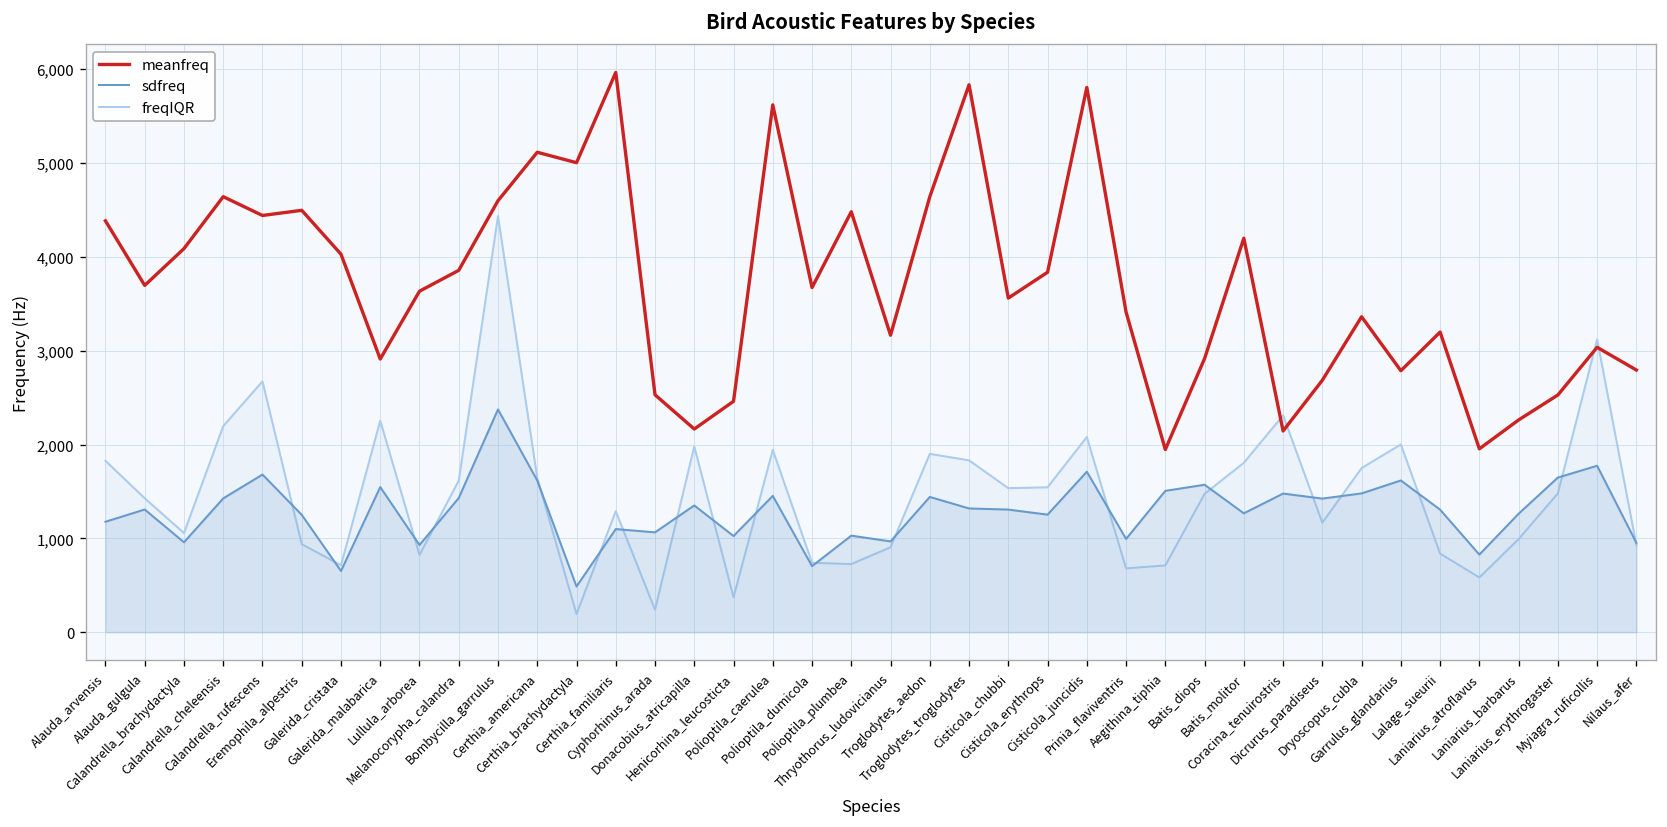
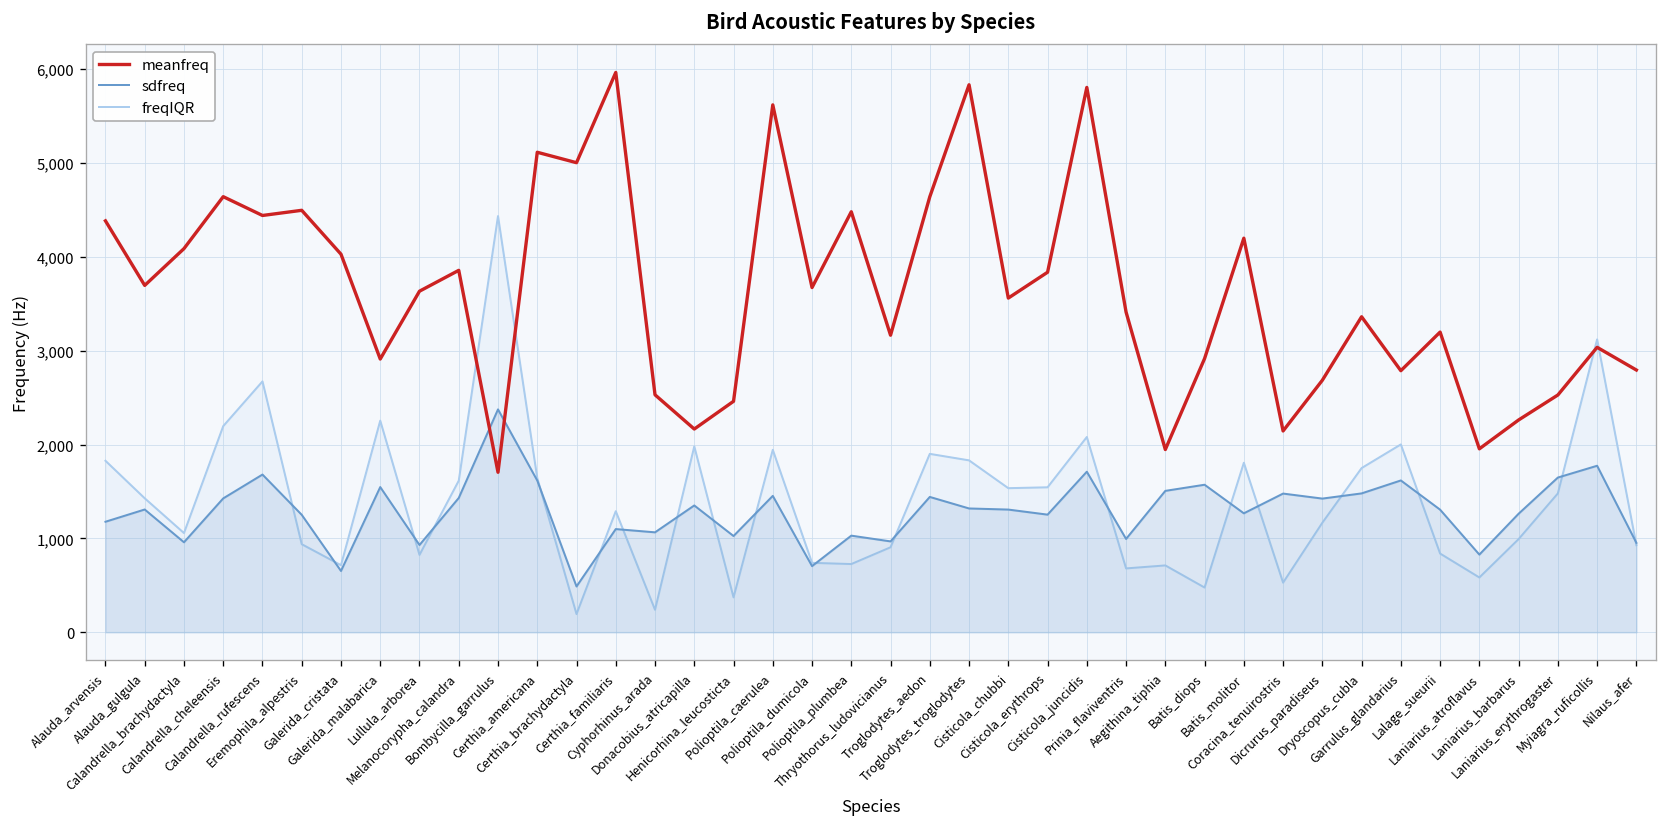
  {
    "meanfreq": {
      "Alauda_arvensis": "4,400",
      "Alauda_gulgula": "3,700",
      "Calandrella_brachydactyla": "4,100",
      "Calandrella_cheleensis": "4,600",
      "Calandrella_rufescens": "4,400",
      "Eremophila_alpestris": "4,500",
      "Galerida_cristata": "4,000",
      "Galerida_malabarica": "2,900",
      "Lullula_arborea": "3,600",
      "Melanocorypha_calandra": "3,900",
-     "Bombycilla_garrulus": "4,600",
+     "Bombycilla_garrulus": "1,700",
      "Certhia_americana": "5,100",
      "Certhia_brachydactyla": "5,000",
      "Certhia_familiaris": "6,000",
      "Cyphorhinus_arada": "2,500",
      "Donacobius_atricapilla": "2,200",
      "Henicorhina_leucosticta": "2,500",
      "Polioptila_caerulea": "5,600",
      "Polioptila_dumicola": "3,700",
      "Polioptila_plumbea": "4,500",
      "Thryothorus_ludovicianus": "3,200",
      "Troglodytes_aedon": "4,600",
      "Troglodytes_troglodytes": "5,800",
      "Cisticola_chubbi": "3,600",
      "Cisticola_erythrops": "3,800",
      "Cisticola_juncidis": "5,800",
      "Prinia_flaviventris": "3,400",
      "Aegithina_tiphia": "1,900",
      "Batis_diops": "2,900",
      "Batis_molitor": "4,200",
      "Coracina_tenuirostris": "2,100",
      "Dicrurus_paradiseus": "2,700",
      "Dryoscopus_cubla": "3,400",
      "Garrulus_glandarius": "2,800",
      "Lalage_sueurii": "3,200",
      "Laniarius_atroflavus": "2,000",
      "Laniarius_barbarus": "2,300",
      "Laniarius_erythrogaster": "2,500",
      "Myiagra_ruficollis": "3,000",
      "Nilaus_afer": "2,800"
    },
    "sdfreq": {
      "Alauda_arvensis": "1,200",
      "Alauda_gulgula": "1,300",
      "Calandrella_brachydactyla": "1,000",
      "Calandrella_cheleensis": "1,400",
      "Calandrella_rufescens": "1,700",
      "Eremophila_alpestris": "1,300",
      "Galerida_cristata": "700",
      "Galerida_malabarica": "1,500",
      "Lullula_arborea": "900",
      "Melanocorypha_calandra": "1,400",
      "Bombycilla_garrulus": "2,400",
      "Certhia_brachydactyla": "500",
      "Certhia_familiaris": "1,100",
      "Cyphorhinus_arada": "1,100",
      "Donacobius_atricapilla": "1,400",
      "Henicorhina_leucosticta": "1,000",
      "Polioptila_caerulea": "1,500",
      "Polioptila_dumicola": "700",
      "Polioptila_plumbea": "1,000",
      "Thryothorus_ludovicianus": "1,000",
      "Troglodytes_aedon": "1,400",
      "Troglodytes_troglodytes": "1,300",
      "Cisticola_chubbi": "1,300",
      "Cisticola_erythrops": "1,300",
      "Cisticola_juncidis": "1,700",
      "Prinia_flaviventris": "1,000",
      "Aegithina_tiphia": "1,500",
      "Batis_diops": "1,600",
      "Batis_molitor": "1,300",
      "Coracina_tenuirostris": "1,500",
      "Dicrurus_paradiseus": "1,400",
      "Dryoscopus_cubla": "1,500",
      "Garrulus_glandarius": "1,600",
      "Lalage_sueurii": "1,300",
      "Laniarius_atroflavus": "800",
      "Laniarius_barbarus": "1,300",
      "Laniarius_erythrogaster": "1,600",
      "Myiagra_ruficollis": "1,800"
    },
    "freqIQR": {
      "Alauda_arvensis": "1,800",
      "Alauda_gulgula": "1,400",
      "Calandrella_brachydactyla": "1,100",
      "Calandrella_cheleensis": "2,200",
      "Calandrella_rufescens": "2,700",
      "Eremophila_alpestris": "900",
      "Galerida_cristata": "700",
      "Galerida_malabarica": "2,300",
      "Lullula_arborea": "800",
      "Melanocorypha_calandra": "1,600",
      "Bombycilla_garrulus": "4,400",
      "Certhia_brachydactyla": "200",
      "Certhia_familiaris": "1,300",
      "Cyphorhinus_arada": "200",
      "Donacobius_atricapilla": "2,000",
      "Henicorhina_leucosticta": "400",
      "Polioptila_caerulea": "1,900",
      "Polioptila_dumicola": "700",
      "Polioptila_plumbea": "700",
      "Thryothorus_ludovicianus": "900",
      "Troglodytes_aedon": "1,900",
      "Troglodytes_troglodytes": "1,800",
      "Cisticola_chubbi": "1,500",
      "Cisticola_erythrops": "1,500",
      "Cisticola_juncidis": "2,100",
      "Prinia_flaviventris": "700",
      "Aegithina_tiphia": "700",
-     "Batis_diops": "1,500",
+     "Batis_diops": "500",
      "Batis_molitor": "1,800",
-     "Coracina_tenuirostris": "2,300",
+     "Coracina_tenuirostris": "500",
      "Dicrurus_paradiseus": "1,200",
      "Dryoscopus_cubla": "1,700",
      "Garrulus_glandarius": "2,000",
      "Lalage_sueurii": "800",
      "Laniarius_atroflavus": "600",
      "Laniarius_barbarus": "1,000",
      "Laniarius_erythrogaster": "1,500",
      "Myiagra_ruficollis": "3,100"
    }
  }
